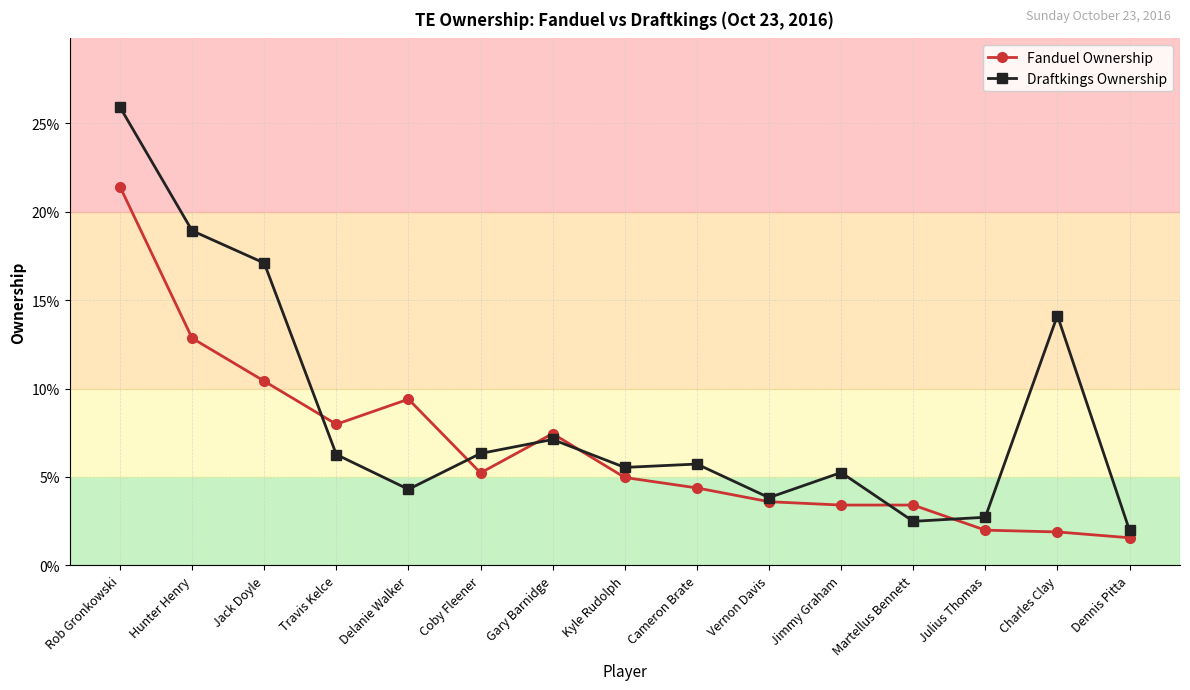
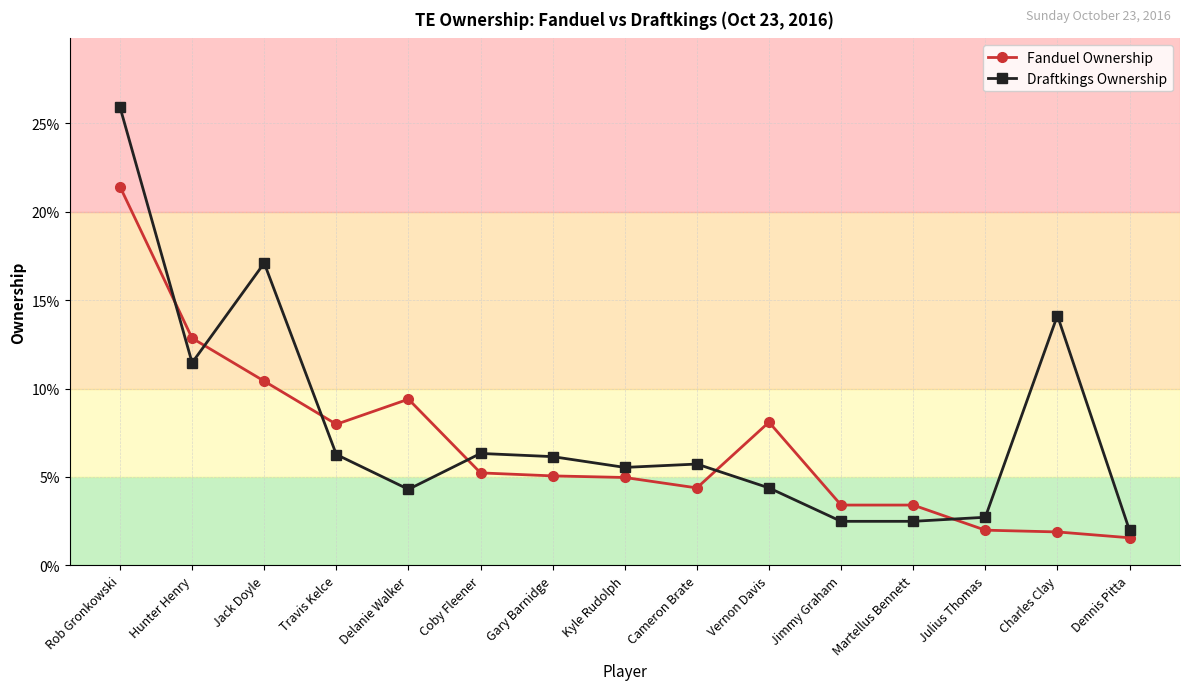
  {
    "Fanduel Ownership": {
      "Rob Gronkowski": "21.4%",
      "Hunter Henry": "12.9%",
      "Jack Doyle": "10.4%",
      "Travis Kelce": "8.0%",
      "Delanie Walker": "9.4%",
      "Coby Fleener": "5.2%",
-     "Gary Barnidge": "7.4%",
+     "Gary Barnidge": "5.1%",
      "Kyle Rudolph": "5.0%",
      "Cameron Brate": "4.4%",
-     "Vernon Davis": "3.6%",
+     "Vernon Davis": "8.1%",
      "Jimmy Graham": "3.4%",
      "Martellus Bennett": "3.4%",
      "Julius Thomas": "2.0%",
      "Charles Clay": "1.9%",
      "Dennis Pitta": "1.6%"
    },
    "Draftkings Ownership": {
      "Rob Gronkowski": "25.9%",
-     "Hunter Henry": "18.9%",
+     "Hunter Henry": "11.5%",
      "Jack Doyle": "17.1%",
      "Travis Kelce": "6.3%",
      "Delanie Walker": "4.3%",
      "Coby Fleener": "6.3%",
-     "Gary Barnidge": "7.1%",
+     "Gary Barnidge": "6.2%",
      "Kyle Rudolph": "5.5%",
      "Cameron Brate": "5.7%",
-     "Vernon Davis": "3.8%",
-     "Jimmy Graham": "5.3%",
+     "Vernon Davis": "4.4%",
+     "Jimmy Graham": "2.5%",
      "Martellus Bennett": "2.5%",
      "Julius Thomas": "2.7%",
      "Charles Clay": "14.1%",
      "Dennis Pitta": "2.0%"
    }
  }
